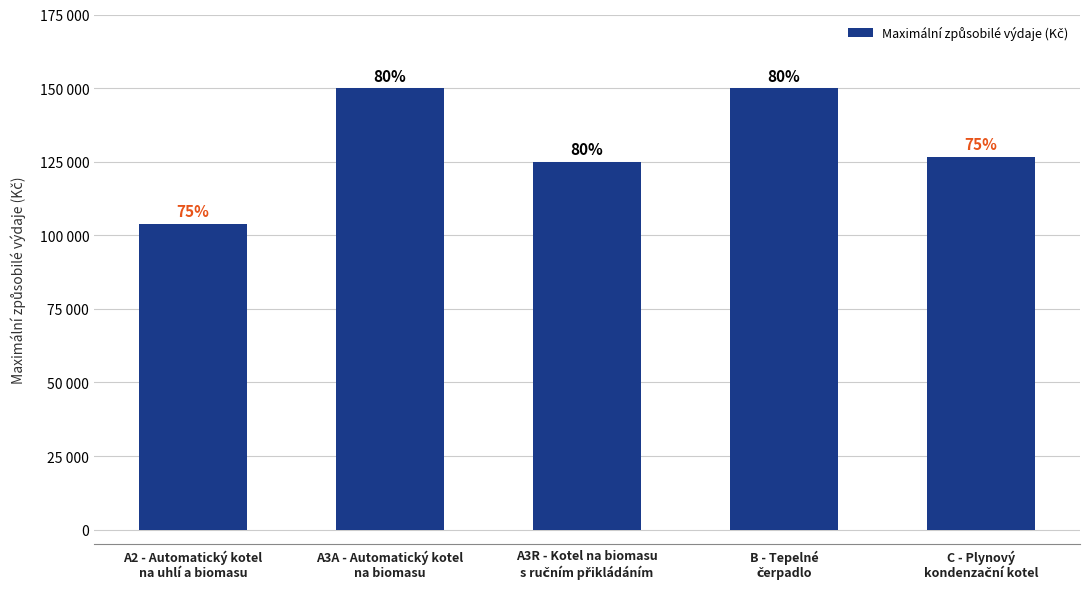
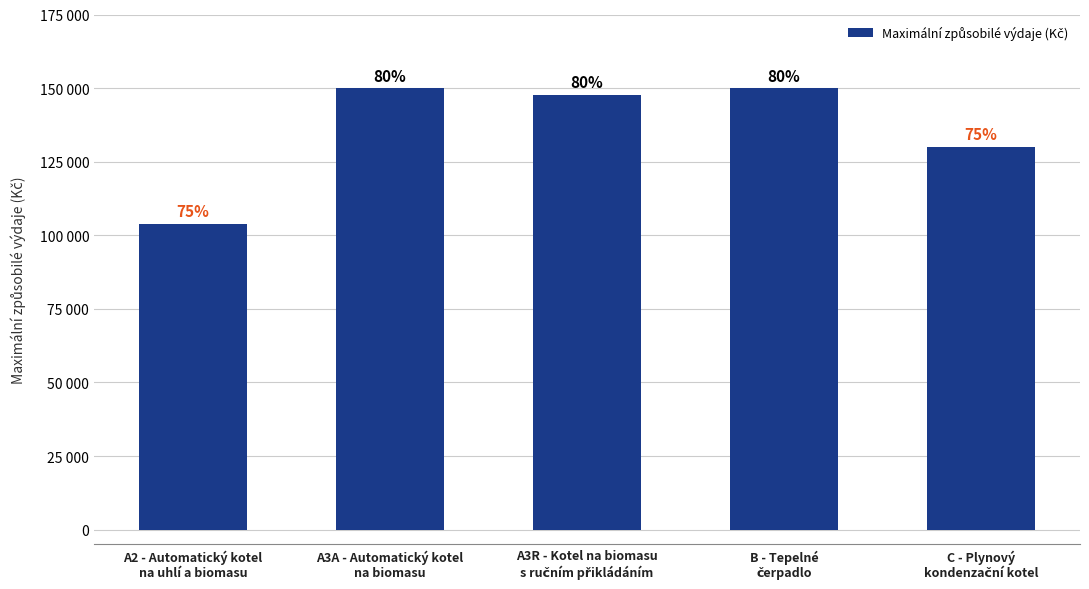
  {
-   "A3R - Kotel na biomasu s ručním přikládáním": 125000,
-   "C - Plynový kondenzační kotel": 127000
+   "A3R - Kotel na biomasu s ručním přikládáním": 148000,
+   "C - Plynový kondenzační kotel": 130000
  }
